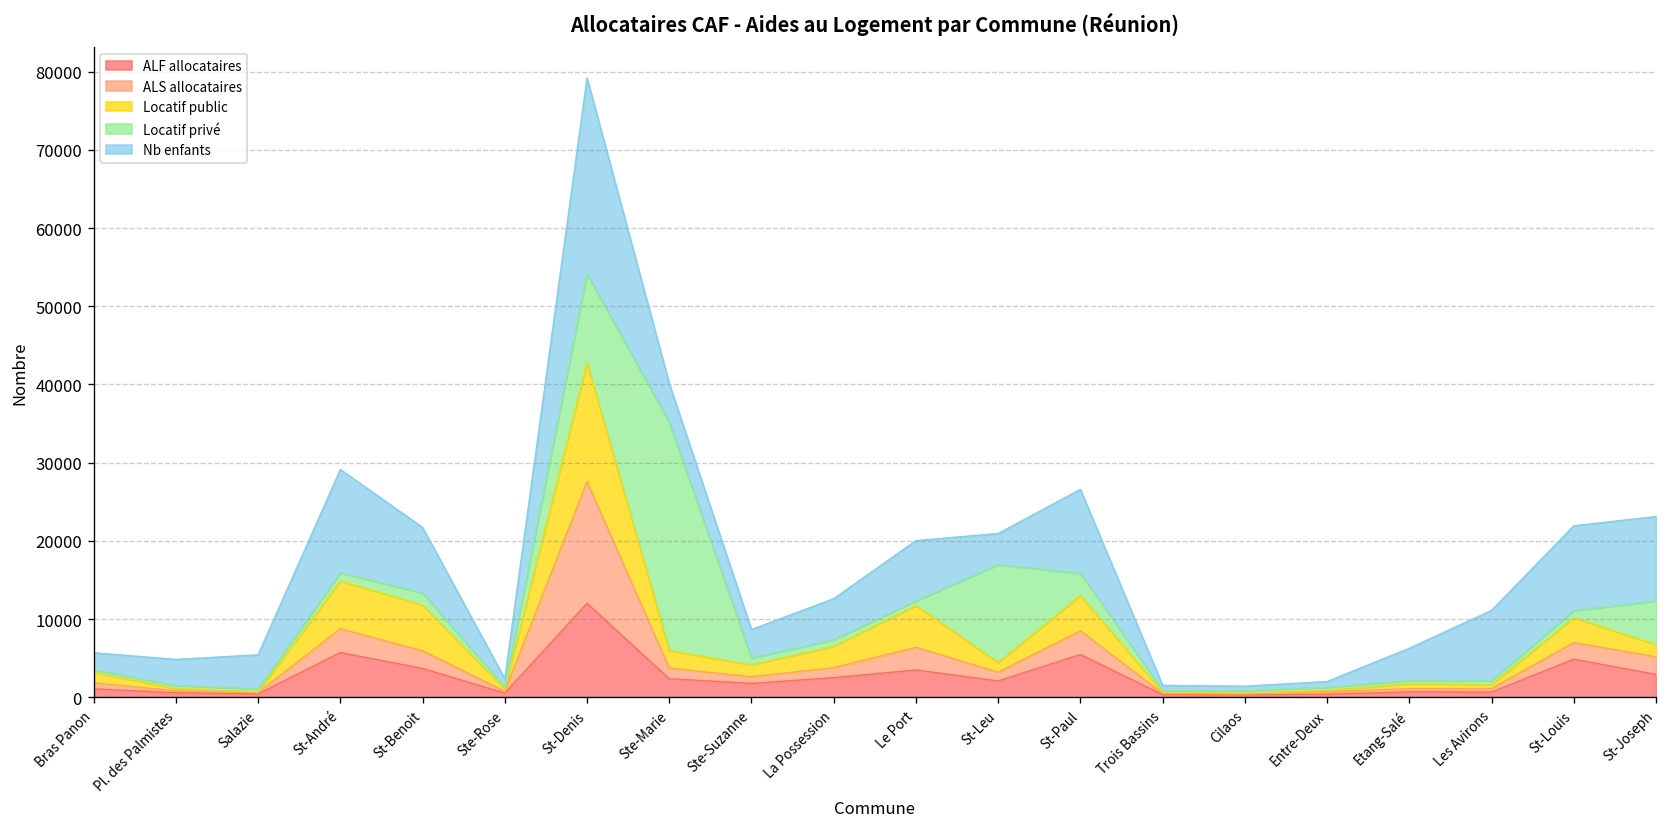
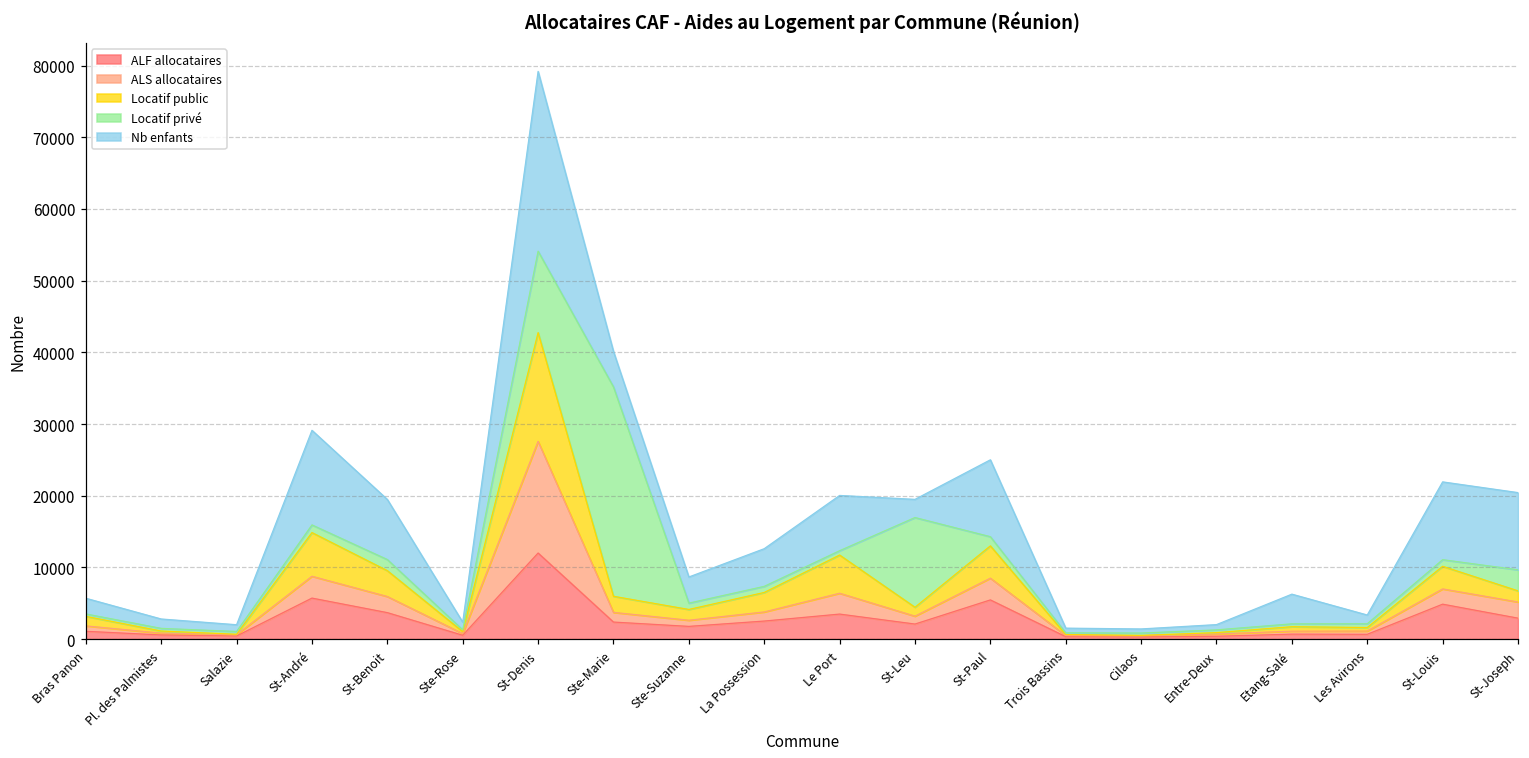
  {
    "Locatif public": {
      "St-André": 6000,
-     "St-Benoit": 6000,
+     "St-Benoit": 4000,
      "St-Denis": 15000,
      "Ste-Marie": 2000,
      "Ste-Suzanne": 2000,
      "La Possession": 3000,
      "Le Port": 5000,
      "St-Leu": 1000,
      "St-Paul": 5000,
      "Etang-Salé": 1000,
      "Les Avirons": 0,
      "St-Louis": 3000,
      "St-Joseph": 2000
    },
    "Locatif privé": {
      "St-André": 1000,
      "St-Benoit": 2000,
      "St-Denis": 11000,
      "Ste-Marie": 29000,
      "Ste-Suzanne": 1000,
      "La Possession": 1000,
      "Le Port": 1000,
      "St-Leu": 13000,
-     "St-Paul": 3000,
+     "St-Paul": 1000,
      "Etang-Salé": 0,
      "Les Avirons": 1000,
      "St-Louis": 1000,
-     "St-Joseph": 6000
+     "St-Joseph": 3000
    },
    "Nb enfants": {
      "Bras Panon": 2000,
-     "Pl. des Palmistes": 3000,
-     "Salazie": 4000,
+     "Pl. des Palmistes": 1000,
+     "Salazie": 1000,
      "St-André": 13000,
      "St-Benoit": 8000,
      "Ste-Rose": 1000,
      "St-Denis": 25000,
      "Ste-Marie": 5000,
      "Ste-Suzanne": 4000,
      "La Possession": 5000,
      "Le Port": 8000,
-     "St-Leu": 4000,
+     "St-Leu": 3000,
      "St-Paul": 11000,
      "Trois Bassins": 1000,
      "Cilaos": 1000,
      "Entre-Deux": 1000,
      "Etang-Salé": 4000,
-     "Les Avirons": 9000,
+     "Les Avirons": 1000,
      "St-Louis": 11000,
      "St-Joseph": 11000
    }
  }
